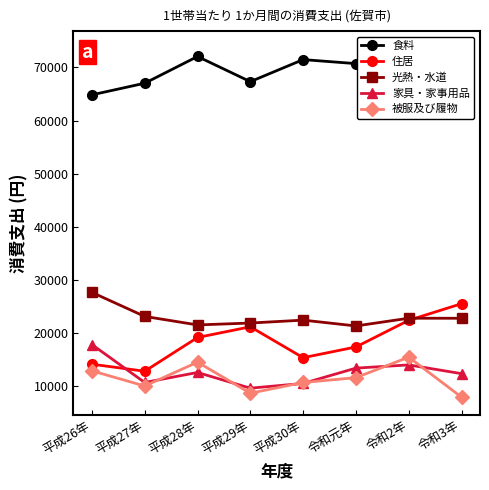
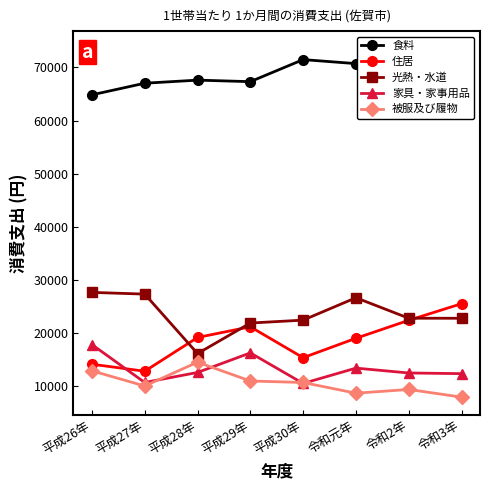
  {
    "食料": {
      "平成26年": 65000,
      "平成27年": 67000,
-     "平成28年": 72000,
+     "平成28年": 68000,
      "平成29年": 67000,
      "平成30年": 71000,
      "令和元年": 71000
    },
    "住居": {
      "平成26年": 14000,
      "平成27年": 13000,
      "平成28年": 19000,
      "平成29年": 21000,
      "平成30年": 15000,
-     "令和元年": 17000,
+     "令和元年": 19000,
      "令和3年": 26000
    },
    "光熱・水道": {
      "平成26年": 28000,
-     "平成27年": 23000,
-     "平成28年": 22000,
+     "平成27年": 27000,
+     "平成28年": 16000,
      "平成29年": 22000,
      "平成30年": 22000,
-     "令和元年": 21000,
+     "令和元年": 27000,
      "令和3年": 23000
    },
    "家具・家事用品": {
      "平成26年": 18000,
      "平成27年": 11000,
      "平成28年": 13000,
-     "平成29年": 10000,
+     "平成29年": 16000,
      "令和元年": 13000,
-     "令和2年": 14000,
+     "令和2年": 12000,
      "令和3年": 12000
    },
    "被服及び履物": {
      "平成26年": 13000,
      "平成27年": 10000,
      "平成28年": 14000,
-     "平成29年": 9000,
-     "令和元年": 12000,
-     "令和2年": 15000,
+     "平成29年": 11000,
+     "令和元年": 9000,
+     "令和2年": 9000,
      "令和3年": 8000
    }
  }
